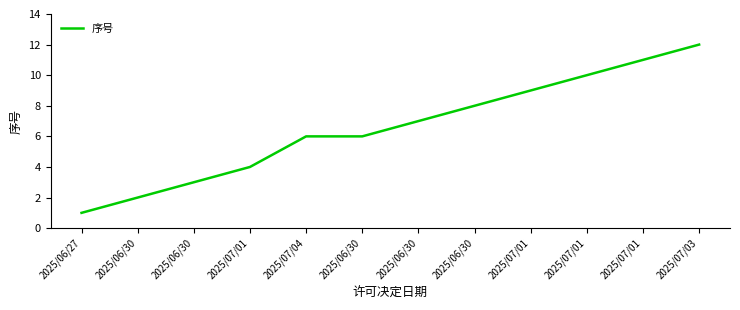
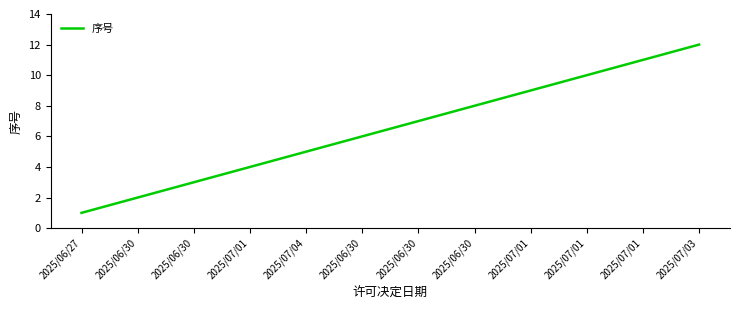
  {
    "2025/06/27": 1,
-   "2025/07/04": 6,
+   "2025/07/04": 5,
    "2025/07/03": 12
  }
